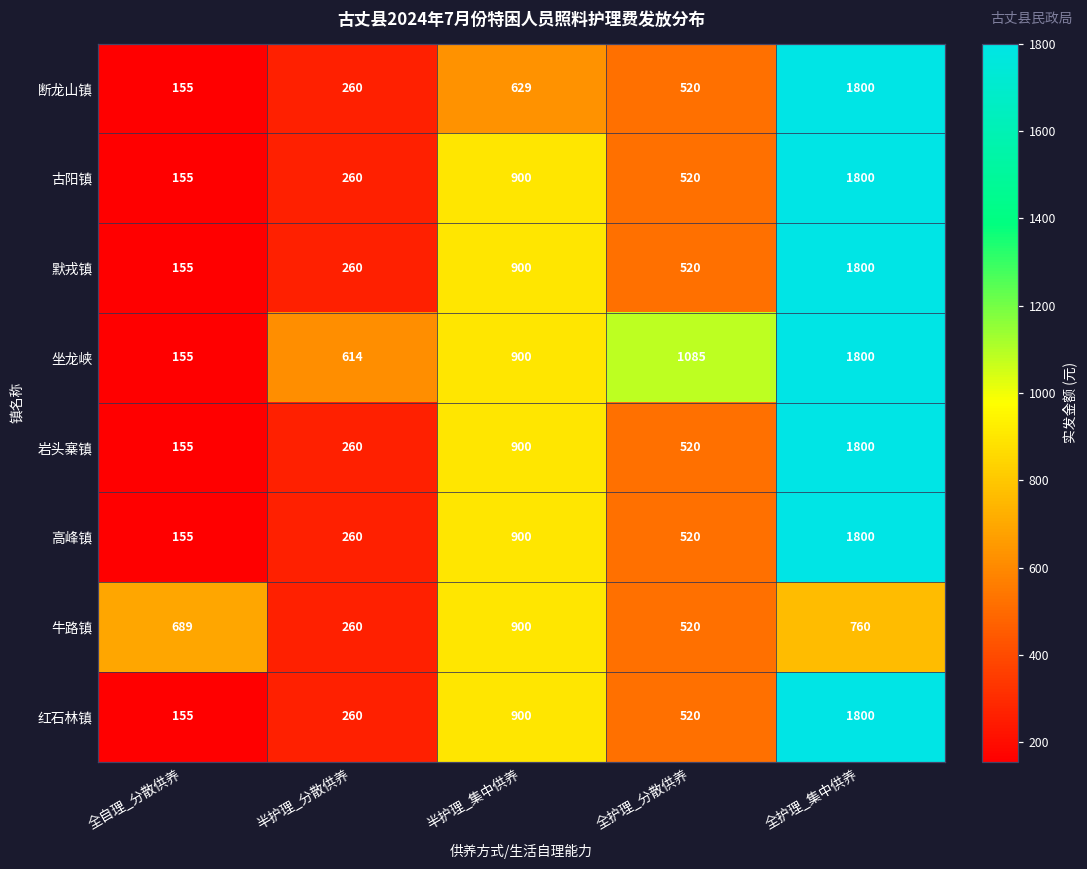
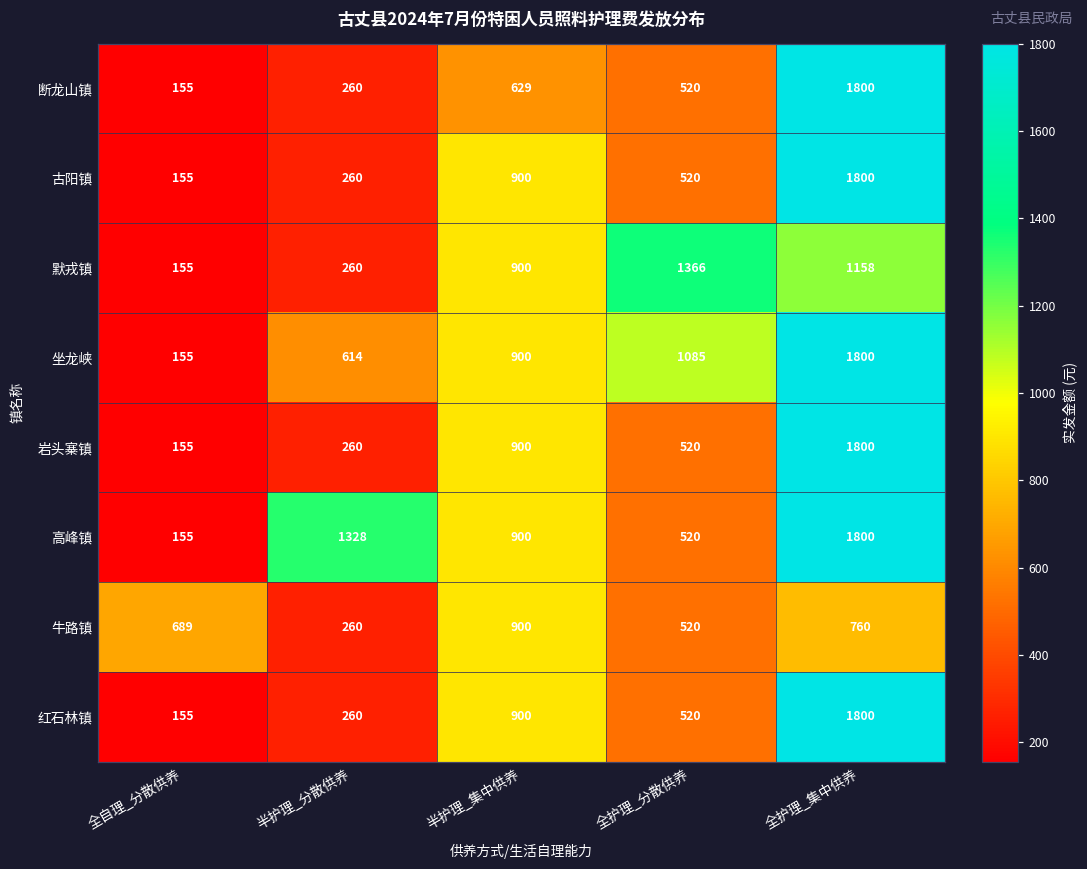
  {
    "断龙山镇": {
      "全自理_分散供养": 155,
      "半护理_分散供养": 260,
      "半护理_集中供养": 629,
      "全护理_分散供养": 520,
      "全护理_集中供养": 1800
    },
    "古阳镇": {
      "全自理_分散供养": 155,
      "半护理_分散供养": 260,
      "半护理_集中供养": 900,
      "全护理_分散供养": 520,
      "全护理_集中供养": 1800
    },
    "默戎镇": {
      "全自理_分散供养": 155,
      "半护理_分散供养": 260,
      "半护理_集中供养": 900,
-     "全护理_分散供养": 520,
-     "全护理_集中供养": 1800
+     "全护理_分散供养": 1366,
+     "全护理_集中供养": 1158
    },
    "坐龙峡": {
      "全自理_分散供养": 155,
      "半护理_分散供养": 614,
      "半护理_集中供养": 900,
      "全护理_分散供养": 1085,
      "全护理_集中供养": 1800
    },
    "岩头寨镇": {
      "全自理_分散供养": 155,
      "半护理_分散供养": 260,
      "半护理_集中供养": 900,
      "全护理_分散供养": 520,
      "全护理_集中供养": 1800
    },
    "高峰镇": {
      "全自理_分散供养": 155,
-     "半护理_分散供养": 260,
+     "半护理_分散供养": 1328,
      "半护理_集中供养": 900,
      "全护理_分散供养": 520,
      "全护理_集中供养": 1800
    },
    "牛路镇": {
      "全自理_分散供养": 689,
      "半护理_分散供养": 260,
      "半护理_集中供养": 900,
      "全护理_分散供养": 520,
      "全护理_集中供养": 760
    },
    "红石林镇": {
      "全自理_分散供养": 155,
      "半护理_分散供养": 260,
      "半护理_集中供养": 900,
      "全护理_分散供养": 520,
      "全护理_集中供养": 1800
    }
  }
